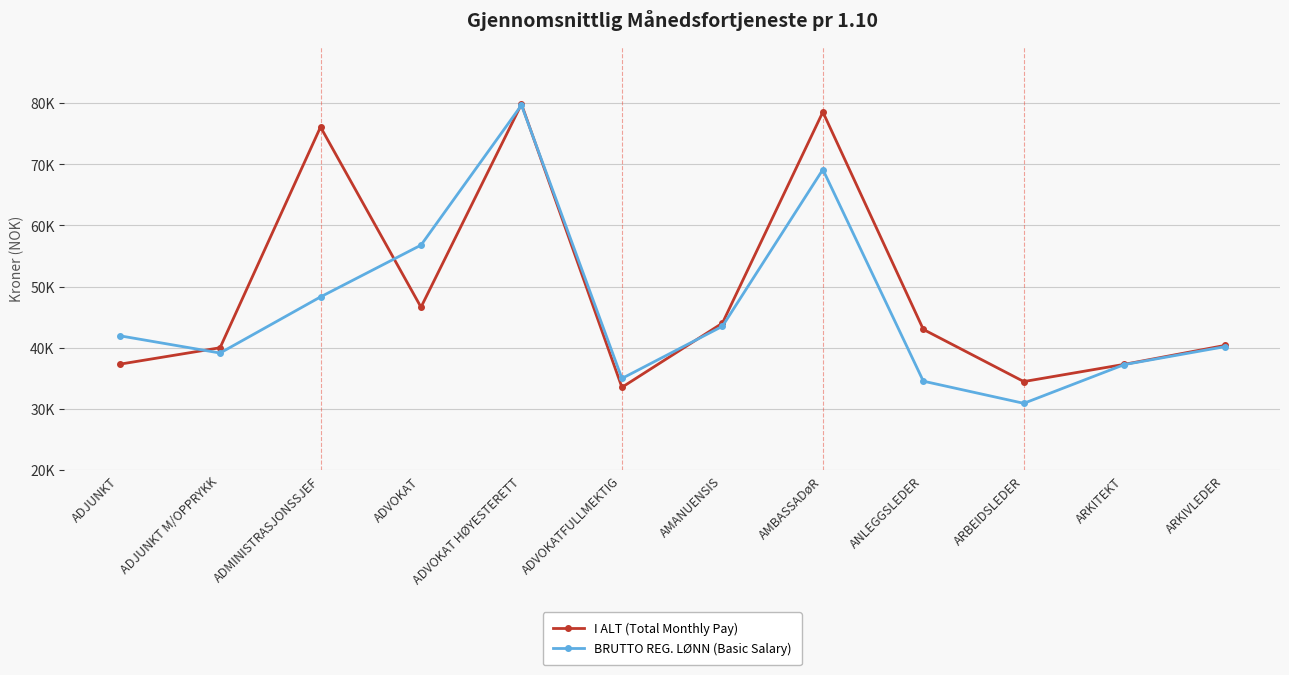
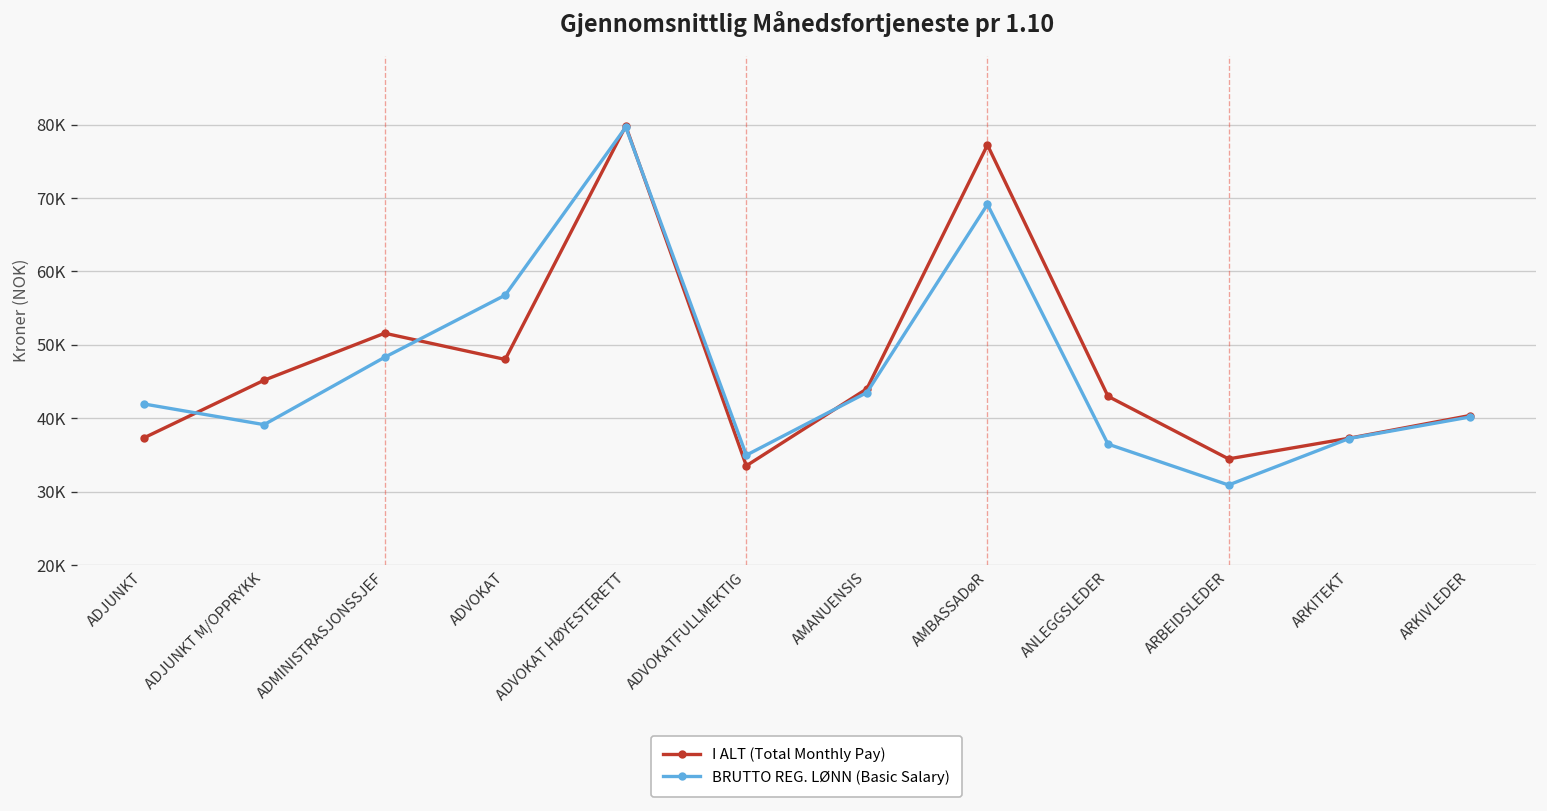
  {
    "I ALT (Total Monthly Pay)": {
      "ADJUNKT": 37000,
-     "ADJUNKT M/OPPRYKK": 40000,
-     "ADMINISTRASJONSSJEF": 76000,
-     "ADVOKAT": 47000,
+     "ADJUNKT M/OPPRYKK": 45000,
+     "ADMINISTRASJONSSJEF": 52000,
+     "ADVOKAT": 48000,
      "ADVOKATFULLMEKTIG": 34000,
      "AMANUENSIS": 44000,
-     "AMBASSADøR": 79000,
+     "AMBASSADøR": 77000,
      "ANLEGGSLEDER": 43000,
      "ARBEIDSLEDER": 34000
    },
    "BRUTTO REG. LØNN (Basic Salary)": {
      "ADJUNKT": 42000,
      "ADJUNKT M/OPPRYKK": 39000,
      "ADMINISTRASJONSSJEF": 48000,
      "ADVOKAT": 57000,
      "ADVOKATFULLMEKTIG": 35000,
      "AMANUENSIS": 44000,
      "AMBASSADøR": 69000,
-     "ANLEGGSLEDER": 35000,
+     "ANLEGGSLEDER": 36000,
      "ARBEIDSLEDER": 31000
    }
  }
